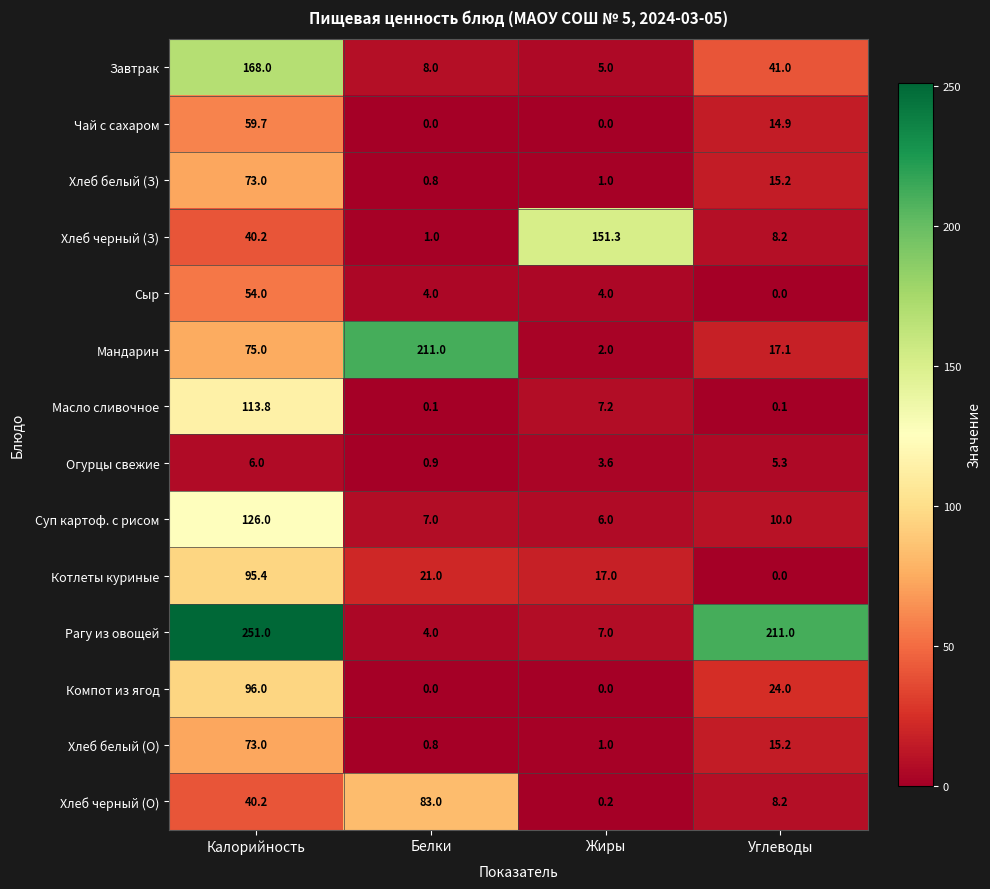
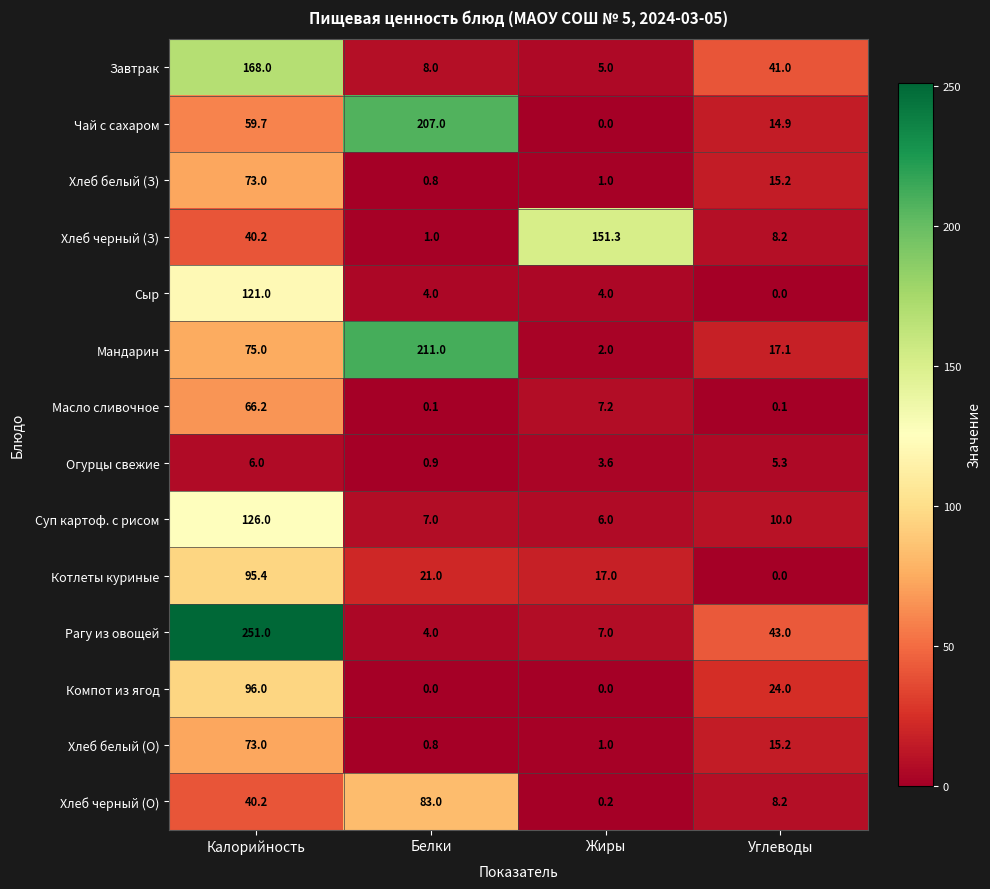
  {
    "Завтрак": {
      "Калорийность": 168.0,
      "Белки": 8.0,
      "Жиры": 5.0,
      "Углеводы": 41.0
    },
    "Чай с сахаром": {
      "Калорийность": 59.7,
-     "Белки": 0.0,
+     "Белки": 207.0,
      "Жиры": 0.0,
      "Углеводы": 14.9
    },
    "Хлеб белый (З)": {
      "Калорийность": 73.0,
      "Белки": 0.8,
      "Жиры": 1.0,
      "Углеводы": 15.2
    },
    "Хлеб черный (З)": {
      "Калорийность": 40.2,
      "Белки": 1.0,
      "Жиры": 151.3,
      "Углеводы": 8.2
    },
    "Сыр": {
-     "Калорийность": 54.0,
+     "Калорийность": 121.0,
      "Белки": 4.0,
      "Жиры": 4.0,
      "Углеводы": 0.0
    },
    "Мандарин": {
      "Калорийность": 75.0,
      "Белки": 211.0,
      "Жиры": 2.0,
      "Углеводы": 17.1
    },
    "Масло сливочное": {
-     "Калорийность": 113.8,
+     "Калорийность": 66.2,
      "Белки": 0.1,
      "Жиры": 7.2,
      "Углеводы": 0.1
    },
    "Огурцы свежие": {
      "Калорийность": 6.0,
      "Белки": 0.9,
      "Жиры": 3.6,
      "Углеводы": 5.3
    },
    "Суп картоф. с рисом": {
      "Калорийность": 126.0,
      "Белки": 7.0,
      "Жиры": 6.0,
      "Углеводы": 10.0
    },
    "Котлеты куриные": {
      "Калорийность": 95.4,
      "Белки": 21.0,
      "Жиры": 17.0,
      "Углеводы": 0.0
    },
    "Рагу из овощей": {
      "Калорийность": 251.0,
      "Белки": 4.0,
      "Жиры": 7.0,
-     "Углеводы": 211.0
+     "Углеводы": 43.0
    },
    "Компот из ягод": {
      "Калорийность": 96.0,
      "Белки": 0.0,
      "Жиры": 0.0,
      "Углеводы": 24.0
    },
    "Хлеб белый (О)": {
      "Калорийность": 73.0,
      "Белки": 0.8,
      "Жиры": 1.0,
      "Углеводы": 15.2
    },
    "Хлеб черный (О)": {
      "Калорийность": 40.2,
      "Белки": 83.0,
      "Жиры": 0.2,
      "Углеводы": 8.2
    }
  }
